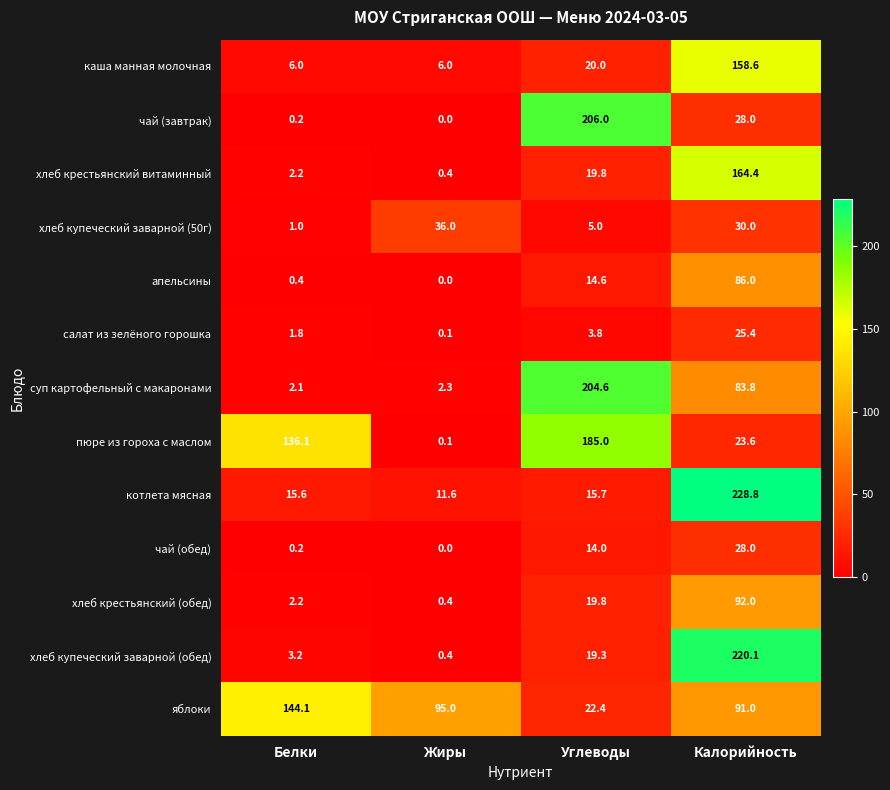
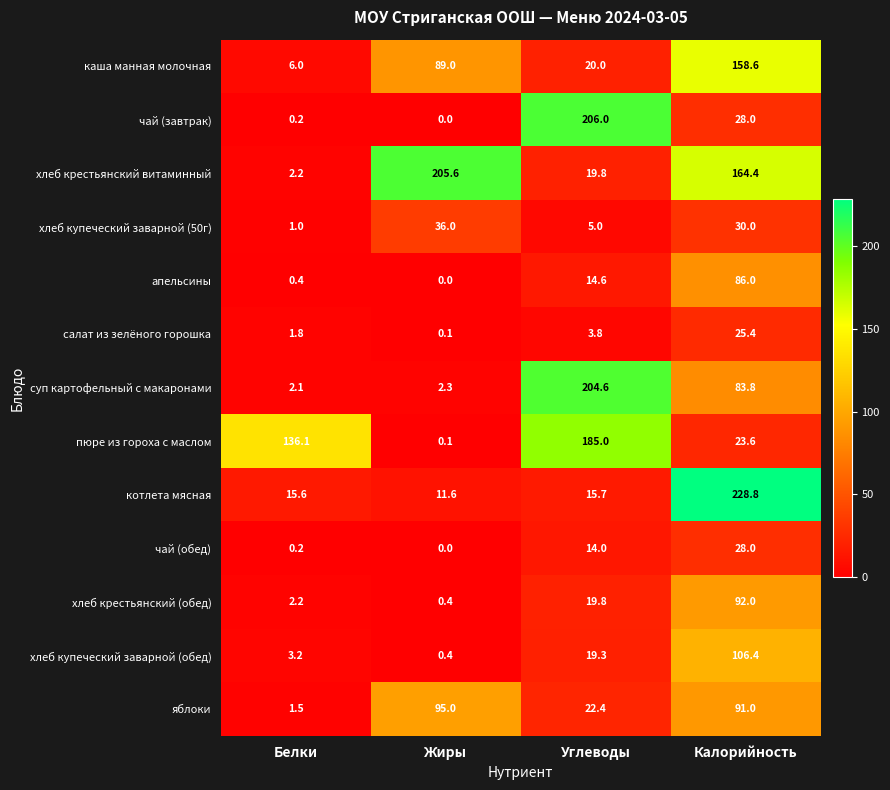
  {
    "каша манная молочная": {
      "Белки": 6.0,
-     "Жиры": 6.0,
+     "Жиры": 89.0,
      "Углеводы": 20.0,
      "Калорийность": 158.6
    },
    "чай (завтрак)": {
      "Белки": 0.2,
      "Жиры": 0.0,
      "Углеводы": 206.0,
      "Калорийность": 28.0
    },
    "хлеб крестьянский витаминный": {
      "Белки": 2.2,
-     "Жиры": 0.4,
+     "Жиры": 205.6,
      "Углеводы": 19.8,
      "Калорийность": 164.4
    },
    "хлеб купеческий заварной (50г)": {
      "Белки": 1.0,
      "Жиры": 36.0,
      "Углеводы": 5.0,
      "Калорийность": 30.0
    },
    "апельсины": {
      "Белки": 0.4,
      "Жиры": 0.0,
      "Углеводы": 14.6,
      "Калорийность": 86.0
    },
    "салат из зелёного горошка": {
      "Белки": 1.8,
      "Жиры": 0.1,
      "Углеводы": 3.8,
      "Калорийность": 25.4
    },
    "суп картофельный с макаронами": {
      "Белки": 2.1,
      "Жиры": 2.3,
      "Углеводы": 204.6,
      "Калорийность": 83.8
    },
    "пюре из гороха с маслом": {
      "Белки": 136.1,
      "Жиры": 0.1,
      "Углеводы": 185.0,
      "Калорийность": 23.6
    },
    "котлета мясная": {
      "Белки": 15.6,
      "Жиры": 11.6,
      "Углеводы": 15.7,
      "Калорийность": 228.8
    },
    "чай (обед)": {
      "Белки": 0.2,
      "Жиры": 0.0,
      "Углеводы": 14.0,
      "Калорийность": 28.0
    },
    "хлеб крестьянский (обед)": {
      "Белки": 2.2,
      "Жиры": 0.4,
      "Углеводы": 19.8,
      "Калорийность": 92.0
    },
    "хлеб купеческий заварной (обед)": {
      "Белки": 3.2,
      "Жиры": 0.4,
      "Углеводы": 19.3,
-     "Калорийность": 220.1
+     "Калорийность": 106.4
    },
    "яблоки": {
-     "Белки": 144.1,
+     "Белки": 1.5,
      "Жиры": 95.0,
      "Углеводы": 22.4,
      "Калорийность": 91.0
    }
  }
